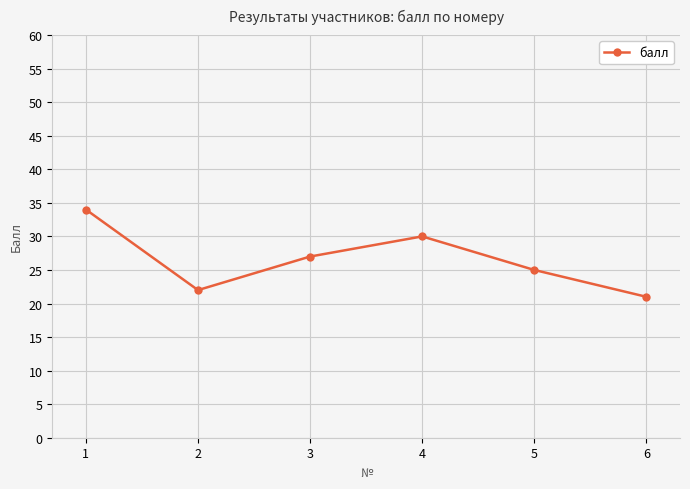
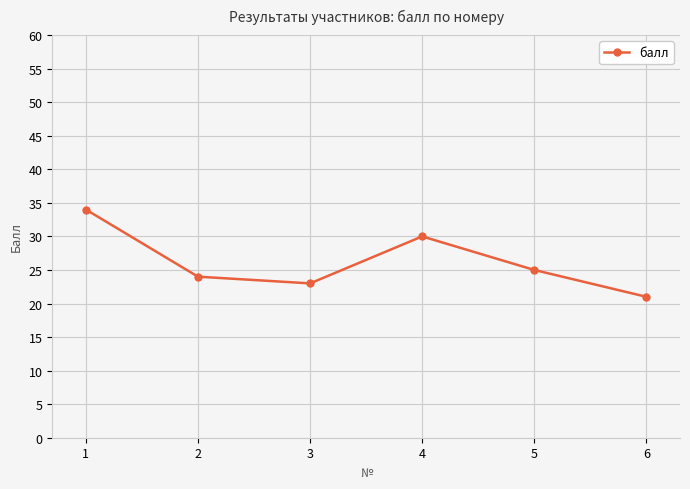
  {
    "1": 34,
-   "2": 22,
-   "3": 27,
+   "2": 24,
+   "3": 23,
    "4": 30,
    "5": 25,
    "6": 21
  }
